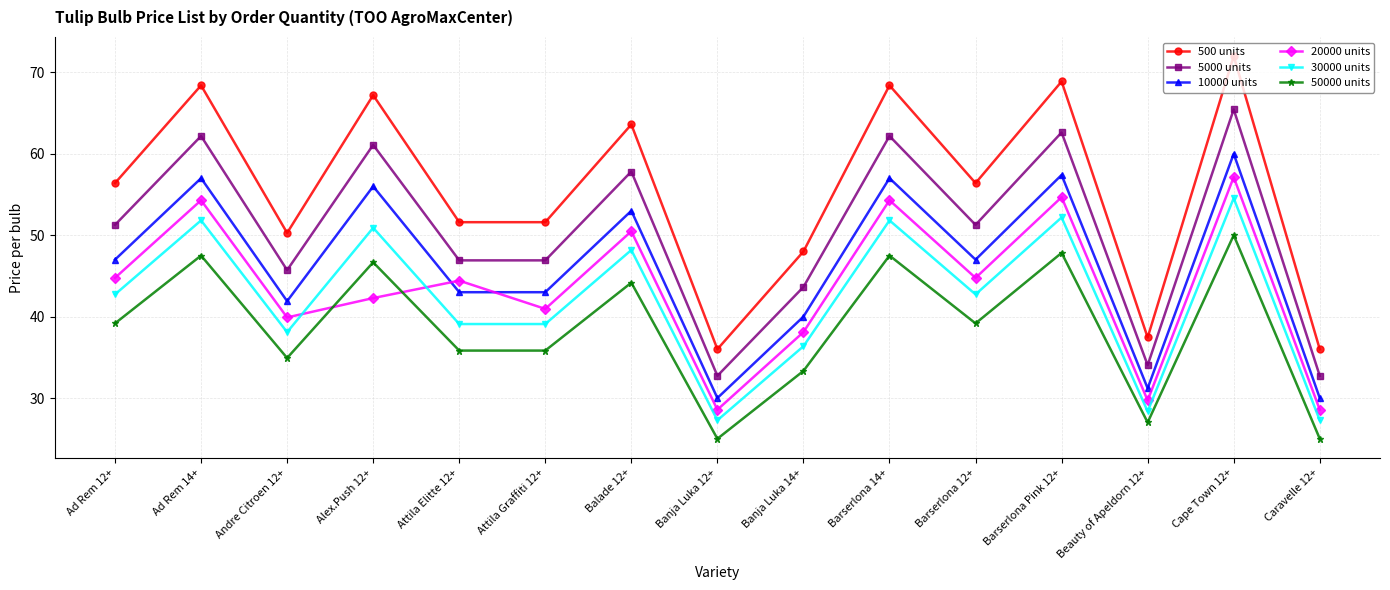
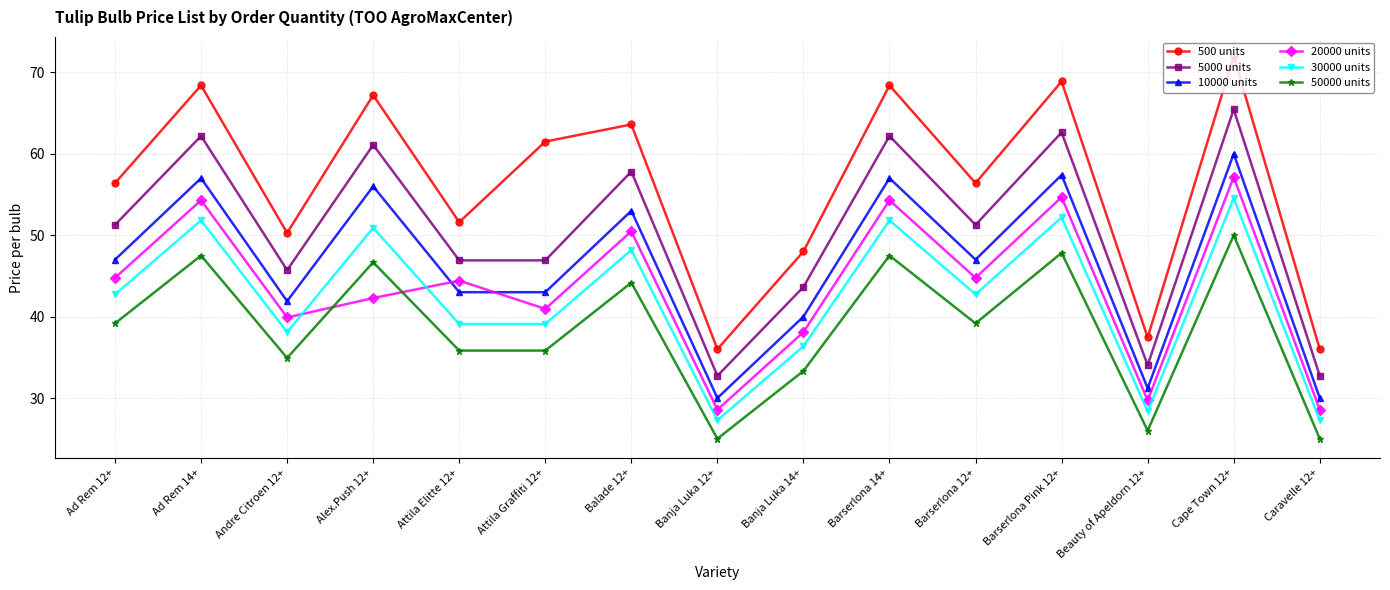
  {
    "500 units": {
      "Ad Rem 12+": 56,
      "Ad Rem 14+": 68,
      "Andre Citroen 12+": 50,
      "Alex.Push 12+": 67,
      "Attila Elitte 12+": 52,
-     "Attila Graffiti 12+": 52,
+     "Attila Graffiti 12+": 62,
      "Balade 12+": 64,
      "Banja Luka 12+": 36,
      "Banja Luka 14+": 48,
      "Barserlona 14+": 68,
      "Barserlona 12+": 56,
      "Barserlona Pink 12+": 69,
      "Beauty of Apeldorn 12+": 37,
      "Caravelle 12+": 36
    },
    "5000 units": {
      "Ad Rem 12+": 51,
      "Ad Rem 14+": 62,
      "Andre Citroen 12+": 46,
      "Alex.Push 12+": 61,
      "Attila Elitte 12+": 47,
      "Attila Graffiti 12+": 47,
      "Balade 12+": 58,
      "Banja Luka 12+": 33,
      "Banja Luka 14+": 44,
      "Barserlona 14+": 62,
      "Barserlona 12+": 51,
      "Barserlona Pink 12+": 63,
      "Beauty of Apeldorn 12+": 34,
      "Cape Town 12+": 65,
      "Caravelle 12+": 33
    },
    "10000 units": {
      "Ad Rem 12+": 47,
      "Ad Rem 14+": 57,
      "Andre Citroen 12+": 42,
      "Alex.Push 12+": 56,
      "Attila Elitte 12+": 43,
      "Attila Graffiti 12+": 43,
      "Balade 12+": 53,
      "Banja Luka 12+": 30,
      "Banja Luka 14+": 40,
      "Barserlona 14+": 57,
      "Barserlona 12+": 47,
      "Barserlona Pink 12+": 57,
      "Beauty of Apeldorn 12+": 31,
      "Cape Town 12+": 60,
      "Caravelle 12+": 30
    },
    "20000 units": {
      "Ad Rem 12+": 45,
      "Ad Rem 14+": 54,
      "Andre Citroen 12+": 40,
      "Alex.Push 12+": 42,
      "Attila Elitte 12+": 44,
      "Attila Graffiti 12+": 41,
      "Balade 12+": 50,
      "Banja Luka 12+": 29,
      "Banja Luka 14+": 38,
      "Barserlona 14+": 54,
      "Barserlona 12+": 45,
      "Barserlona Pink 12+": 55,
      "Beauty of Apeldorn 12+": 30,
      "Cape Town 12+": 57,
      "Caravelle 12+": 29
    },
    "30000 units": {
      "Ad Rem 12+": 43,
      "Ad Rem 14+": 52,
      "Andre Citroen 12+": 38,
      "Alex.Push 12+": 51,
      "Attila Elitte 12+": 39,
      "Attila Graffiti 12+": 39,
      "Balade 12+": 48,
      "Banja Luka 12+": 27,
      "Banja Luka 14+": 36,
      "Barserlona 14+": 52,
      "Barserlona 12+": 43,
      "Barserlona Pink 12+": 52,
      "Beauty of Apeldorn 12+": 28,
      "Cape Town 12+": 55,
      "Caravelle 12+": 27
    },
    "50000 units": {
      "Ad Rem 12+": 39,
      "Ad Rem 14+": 48,
      "Andre Citroen 12+": 35,
      "Alex.Push 12+": 47,
      "Attila Elitte 12+": 36,
      "Attila Graffiti 12+": 36,
      "Balade 12+": 44,
      "Banja Luka 12+": 25,
      "Banja Luka 14+": 33,
      "Barserlona 14+": 48,
      "Barserlona 12+": 39,
      "Barserlona Pink 12+": 48,
-     "Beauty of Apeldorn 12+": 27,
+     "Beauty of Apeldorn 12+": 26,
      "Cape Town 12+": 50,
      "Caravelle 12+": 25
    }
  }
